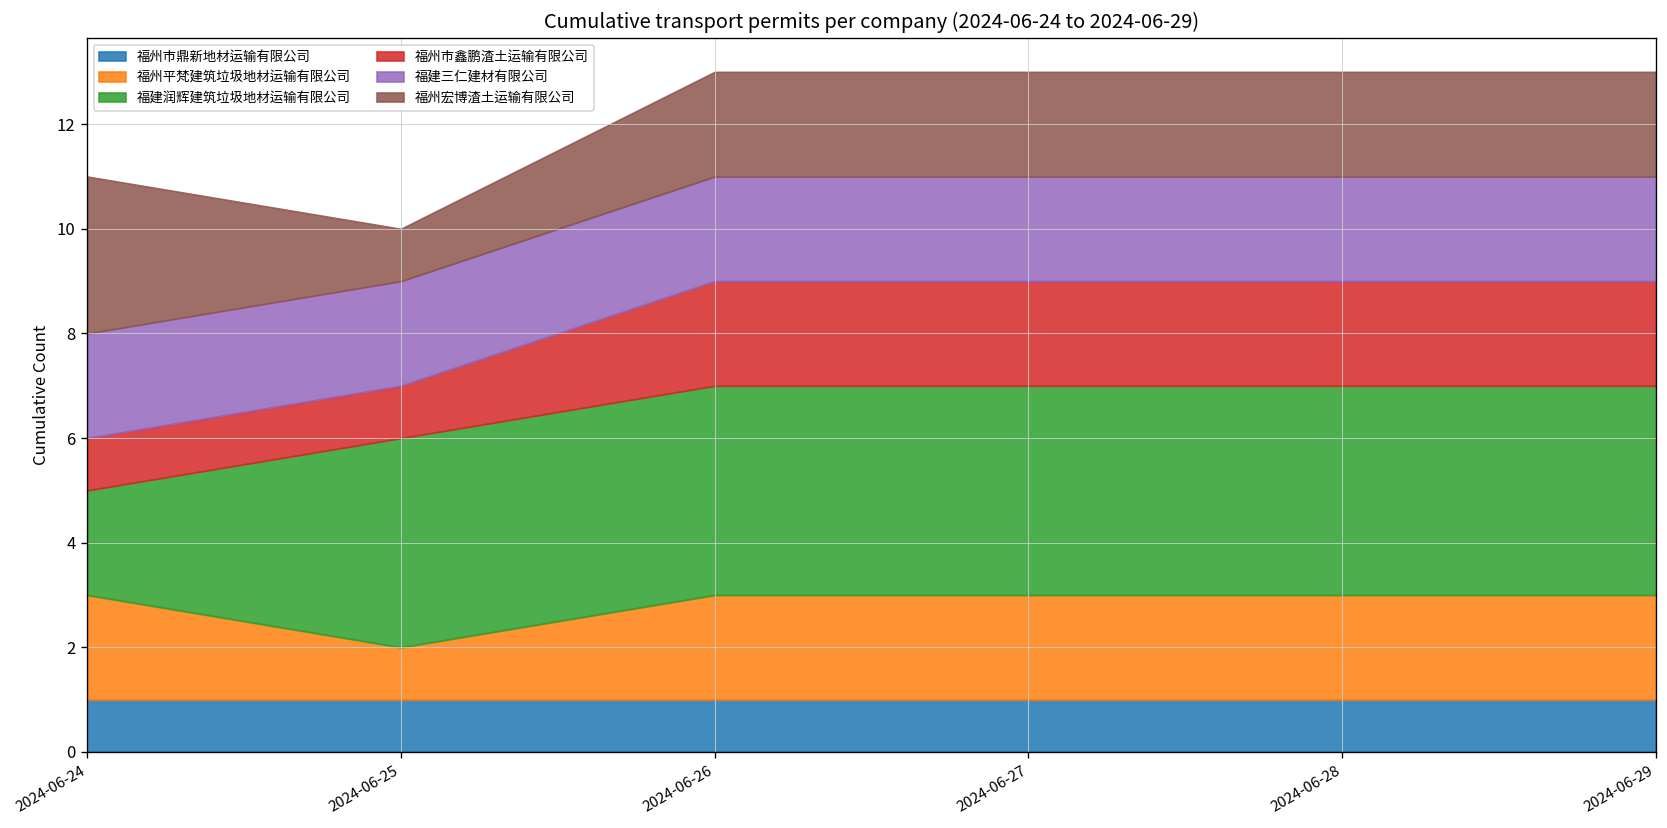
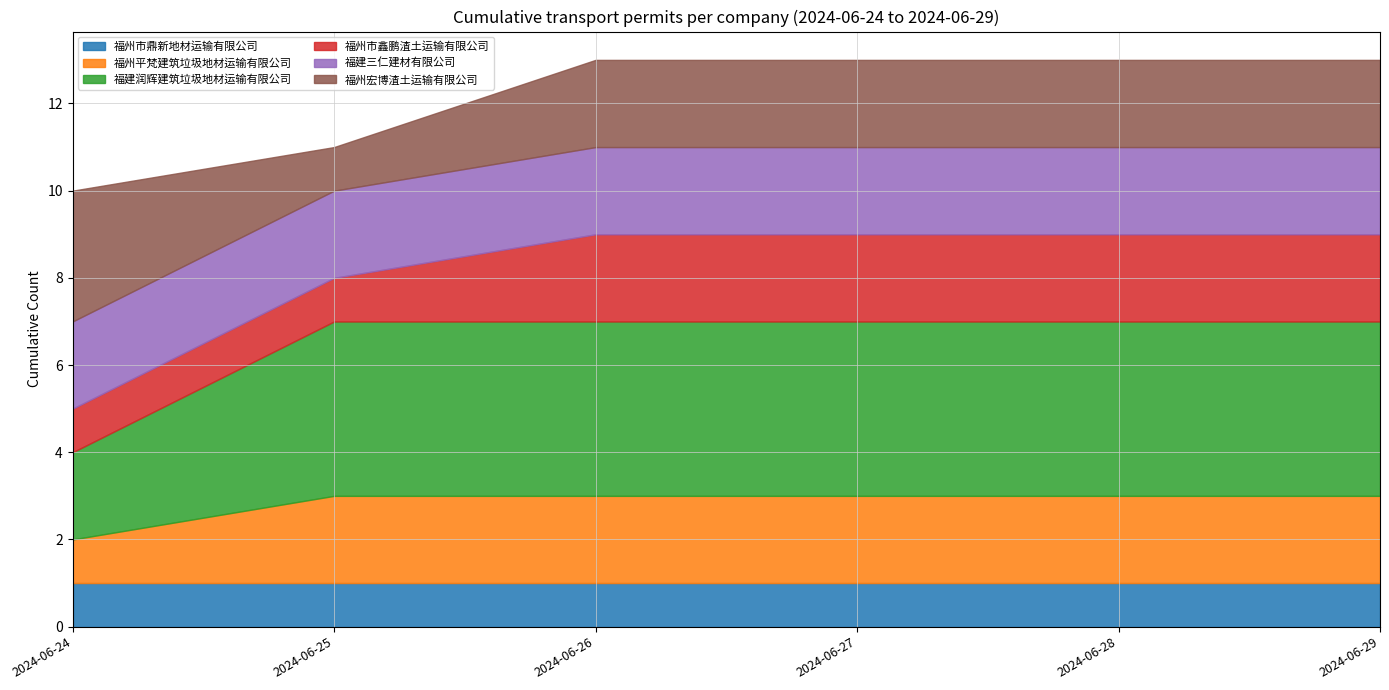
  {
    "福州市鼎新地材运输有限公司": {
      "2024-06-24": 1,
      "2024-06-25": 1,
      "2024-06-26": 1,
      "2024-06-27": 1,
      "2024-06-28": 1,
      "2024-06-29": 1
    },
    "福州平梵建筑垃圾地材运输有限公司": {
-     "2024-06-24": 2,
-     "2024-06-25": 1
+     "2024-06-24": 1,
+     "2024-06-25": 2
    },
    "福建润辉建筑垃圾地材运输有限公司": {
      "2024-06-24": 2,
      "2024-06-25": 4,
      "2024-06-26": 4,
      "2024-06-27": 4,
      "2024-06-28": 4,
      "2024-06-29": 4
    },
    "福州市鑫鹏渣土运输有限公司": {
      "2024-06-24": 1,
      "2024-06-25": 1,
      "2024-06-26": 2,
      "2024-06-27": 2,
      "2024-06-28": 2,
      "2024-06-29": 2
    },
    "福建三仁建材有限公司": {
      "2024-06-24": 2,
      "2024-06-25": 2,
      "2024-06-26": 2,
      "2024-06-27": 2,
      "2024-06-28": 2,
      "2024-06-29": 2
    },
    "福州宏博渣土运输有限公司": {
      "2024-06-24": 3,
      "2024-06-25": 1,
      "2024-06-26": 2,
      "2024-06-27": 2,
      "2024-06-28": 2,
      "2024-06-29": 2
    }
  }
